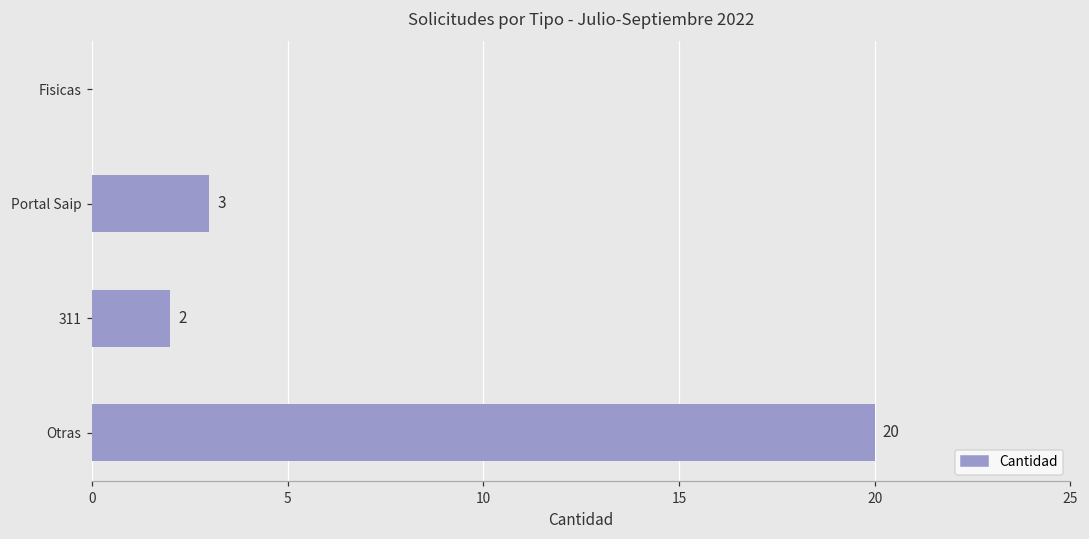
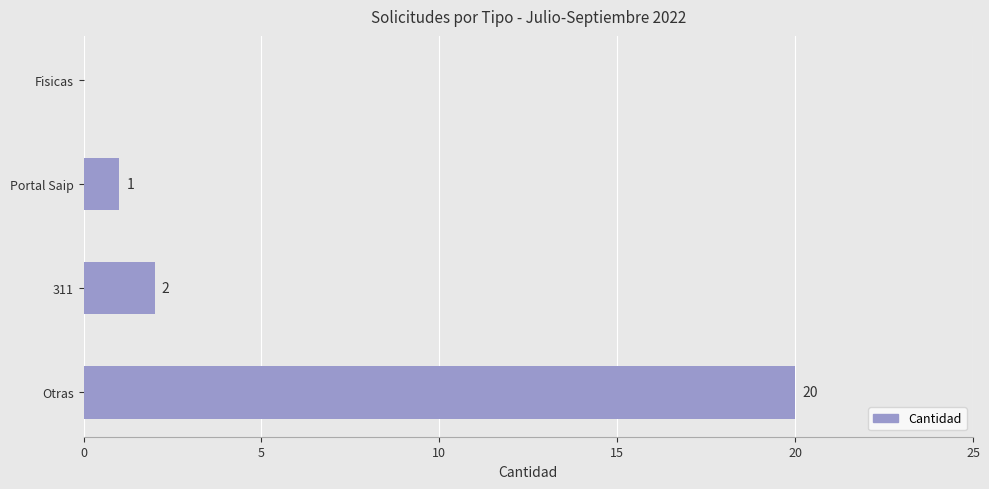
  {
-   "Portal Saip": 3,
+   "Portal Saip": 1,
    "311": 2,
    "Otras": 20
  }
